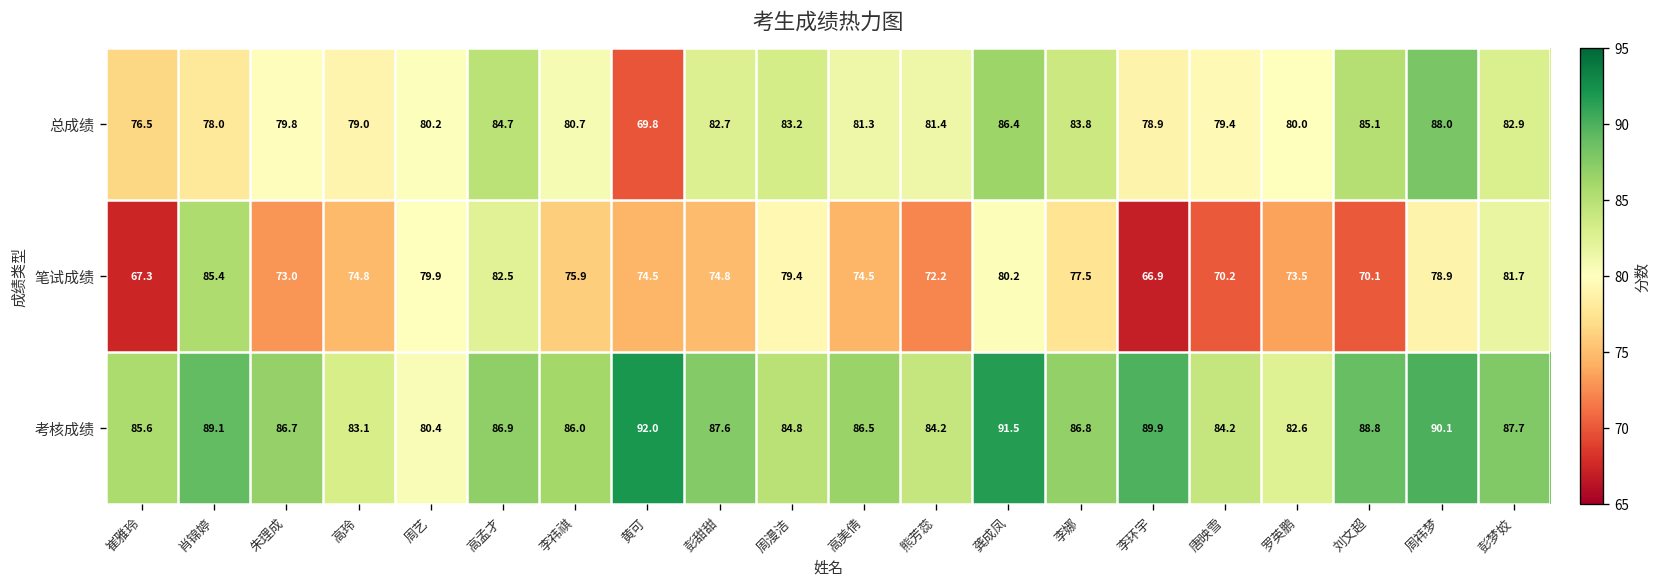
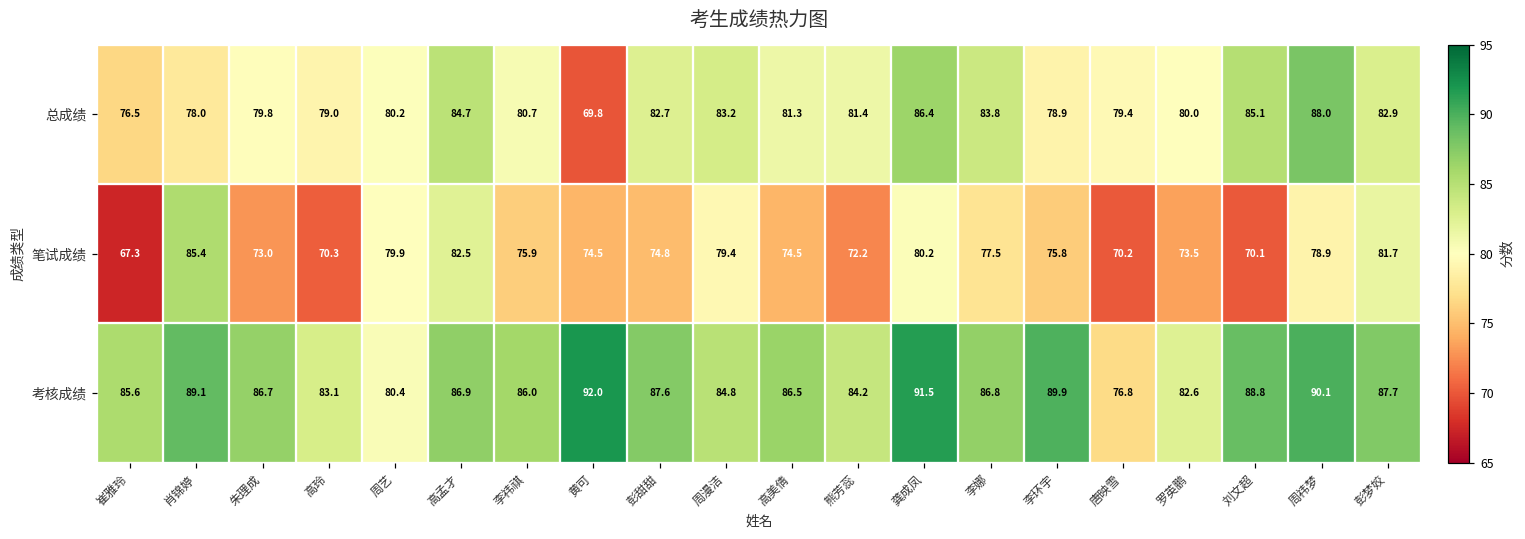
  {
    "总成绩": {
      "崔雅玲": 76.5,
      "肖锦婷": 78.0,
      "朱理成": 79.8,
      "高玲": 79.0,
      "周艺": 80.2,
      "高孟才": 84.7,
      "李祎祺": 80.7,
      "黄可": 69.8,
      "彭甜甜": 82.7,
      "周漫洁": 83.2,
      "高美倩": 81.3,
      "熊芳蕊": 81.4,
      "龚成凤": 86.4,
      "李娜": 83.8,
      "李环宇": 78.9,
      "唐映雪": 79.4,
      "罗英鹏": 80.0,
      "刘文超": 85.1,
      "周祎梦": 88.0,
      "彭梦姣": 82.9
    },
    "笔试成绩": {
      "崔雅玲": 67.3,
      "肖锦婷": 85.4,
      "朱理成": 73.0,
-     "高玲": 74.8,
+     "高玲": 70.3,
      "周艺": 79.9,
      "高孟才": 82.5,
      "李祎祺": 75.9,
      "黄可": 74.5,
      "彭甜甜": 74.8,
      "周漫洁": 79.4,
      "高美倩": 74.5,
      "熊芳蕊": 72.2,
      "龚成凤": 80.2,
      "李娜": 77.5,
-     "李环宇": 66.9,
+     "李环宇": 75.8,
      "唐映雪": 70.2,
      "罗英鹏": 73.5,
      "刘文超": 70.1,
      "周祎梦": 78.9,
      "彭梦姣": 81.7
    },
    "考核成绩": {
      "崔雅玲": 85.6,
      "肖锦婷": 89.1,
      "朱理成": 86.7,
      "高玲": 83.1,
      "周艺": 80.4,
      "高孟才": 86.9,
      "李祎祺": 86.0,
      "黄可": 92.0,
      "彭甜甜": 87.6,
      "周漫洁": 84.8,
      "高美倩": 86.5,
      "熊芳蕊": 84.2,
      "龚成凤": 91.5,
      "李娜": 86.8,
      "李环宇": 89.9,
-     "唐映雪": 84.2,
+     "唐映雪": 76.8,
      "罗英鹏": 82.6,
      "刘文超": 88.8,
      "周祎梦": 90.1,
      "彭梦姣": 87.7
    }
  }
